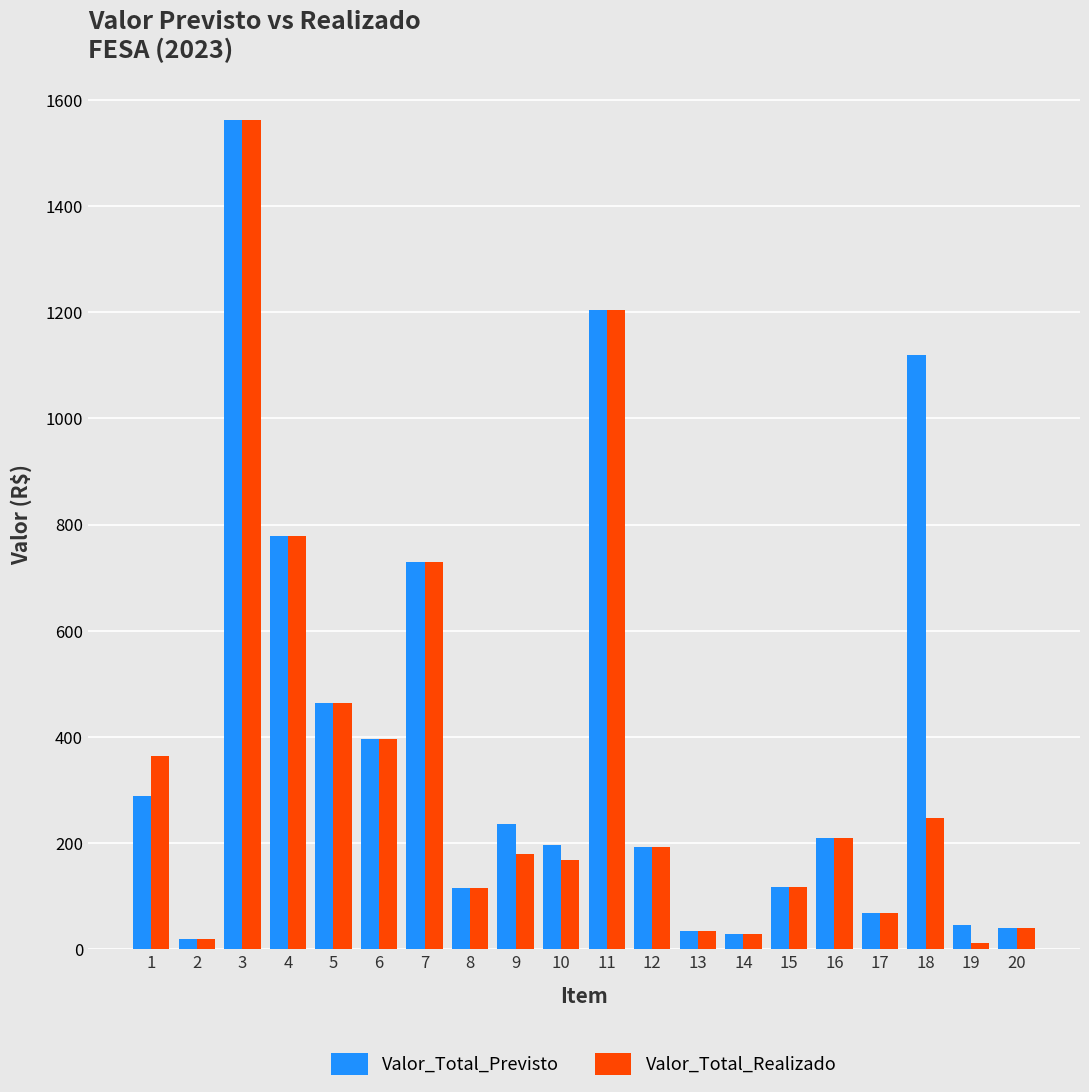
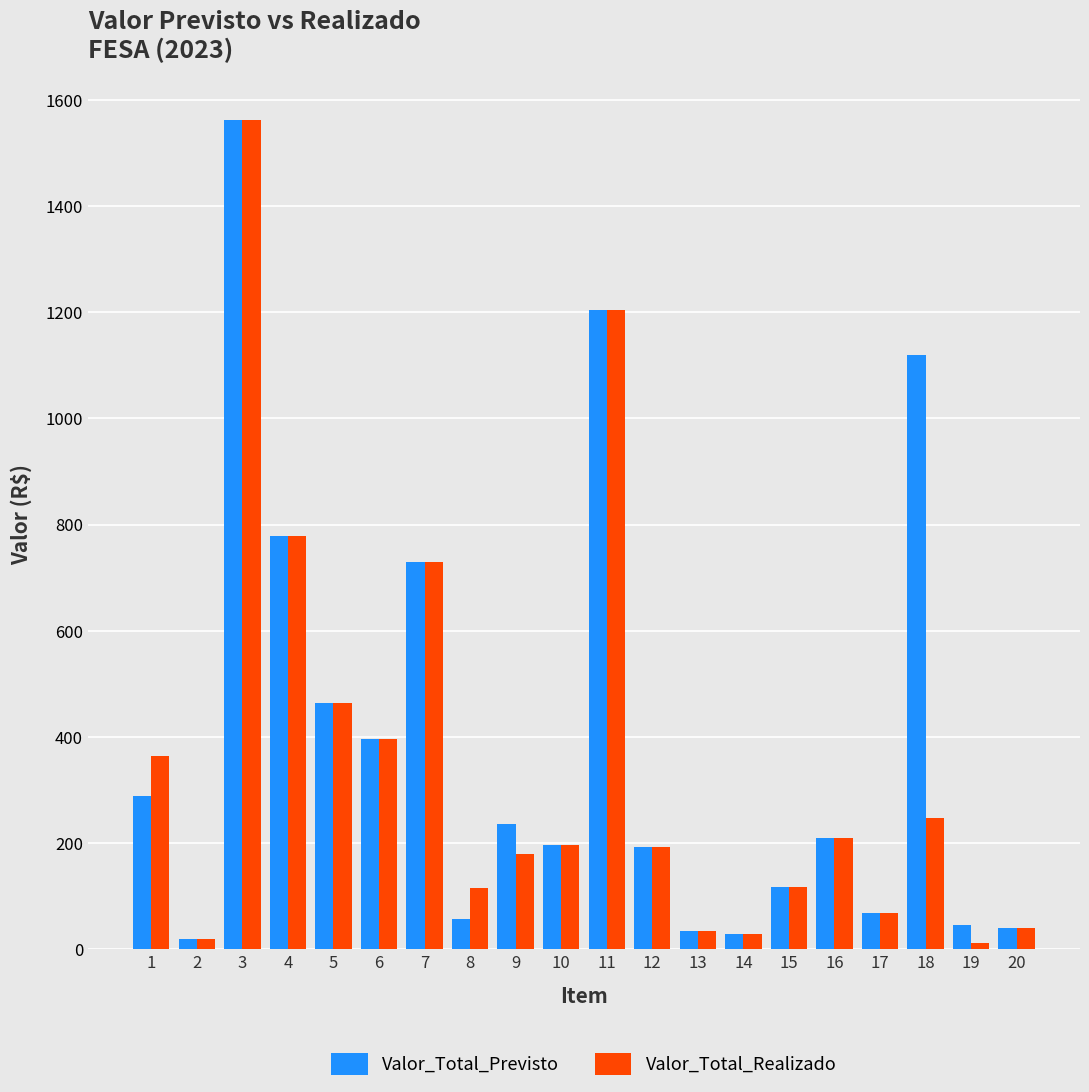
  {
    "Valor_Total_Previsto": {
      "1": 290,
      "2": 20,
      "3": 1560,
      "4": 780,
      "5": 460,
      "6": 400,
      "7": 730,
-     "8": 110,
+     "8": 60,
      "9": 240,
      "10": 200,
      "11": 1200,
      "12": 190,
      "13": 30,
      "14": 30,
      "15": 120,
      "16": 210,
      "17": 70,
      "18": 1120,
      "19": 50,
      "20": 40
    },
    "Valor_Total_Realizado": {
      "1": 360,
      "2": 20,
      "3": 1560,
      "4": 780,
      "5": 460,
      "6": 400,
      "7": 730,
      "8": 110,
      "9": 180,
-     "10": 170,
+     "10": 200,
      "11": 1200,
      "12": 190,
      "13": 30,
      "14": 30,
      "15": 120,
      "16": 210,
      "17": 70,
      "18": 250,
      "19": 10,
      "20": 40
    }
  }
